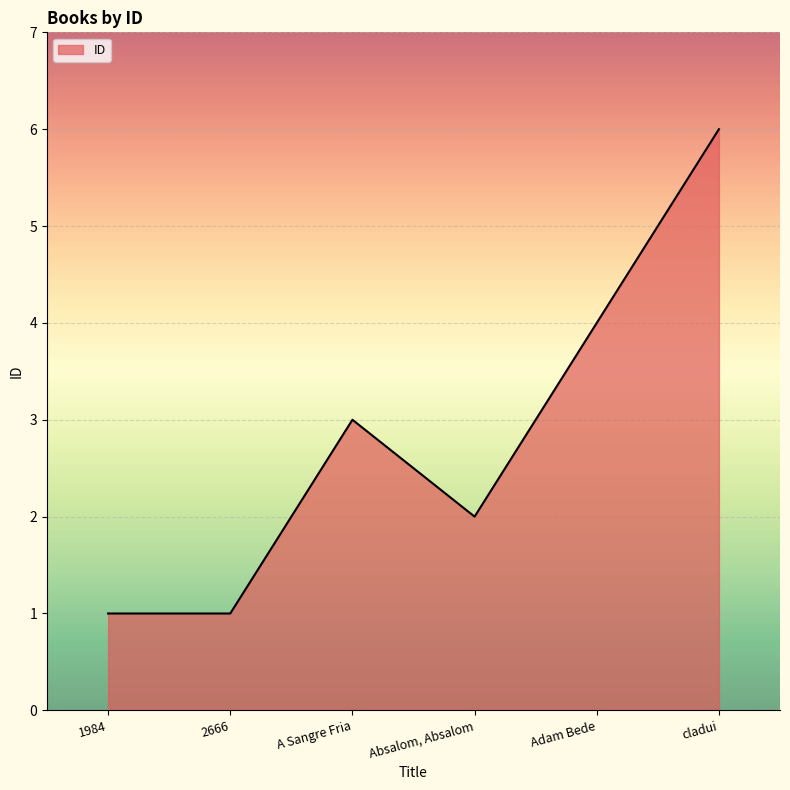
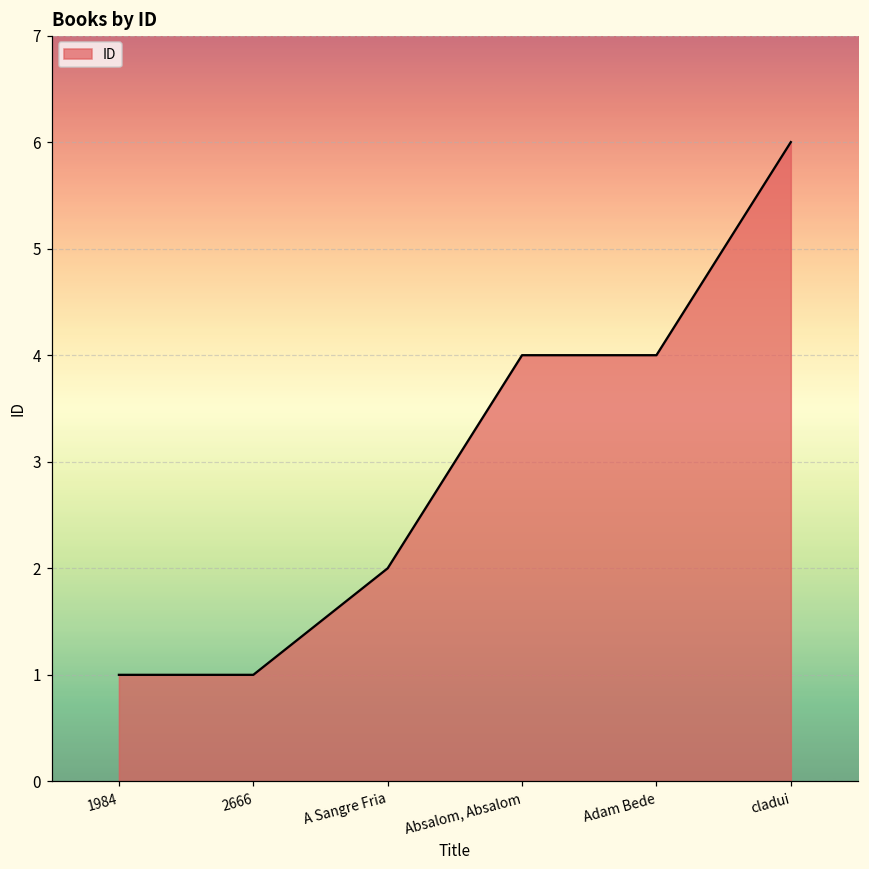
  {
    "1984": 1,
    "2666": 1,
-   "A Sangre Fria": 3,
-   "Absalom, Absalom": 2,
+   "A Sangre Fria": 2,
+   "Absalom, Absalom": 4,
    "Adam Bede": 4,
    "cladui": 6
  }
